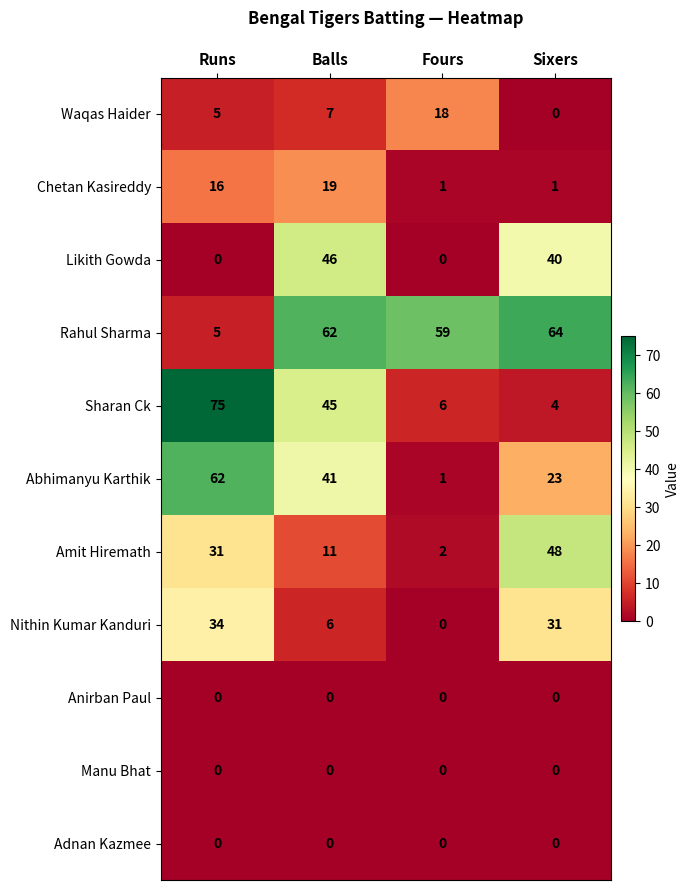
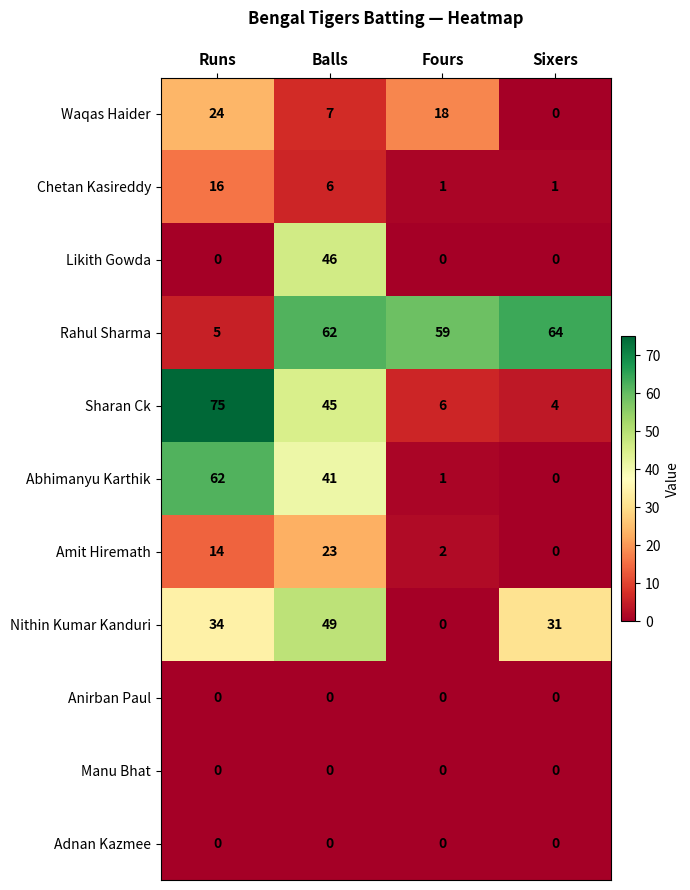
  {
    "Waqas Haider": {
-     "Runs": 5,
+     "Runs": 24,
      "Balls": 7,
      "Fours": 18,
      "Sixers": 0
    },
    "Chetan Kasireddy": {
      "Runs": 16,
-     "Balls": 19,
+     "Balls": 6,
      "Fours": 1,
      "Sixers": 1
    },
    "Likith Gowda": {
      "Runs": 0,
      "Balls": 46,
      "Fours": 0,
-     "Sixers": 40
+     "Sixers": 0
    },
    "Rahul Sharma": {
      "Runs": 5,
      "Balls": 62,
      "Fours": 59,
      "Sixers": 64
    },
    "Sharan Ck": {
      "Runs": 75,
      "Balls": 45,
      "Fours": 6,
      "Sixers": 4
    },
    "Abhimanyu Karthik": {
      "Runs": 62,
      "Balls": 41,
      "Fours": 1,
-     "Sixers": 23
+     "Sixers": 0
    },
    "Amit Hiremath": {
-     "Runs": 31,
-     "Balls": 11,
+     "Runs": 14,
+     "Balls": 23,
      "Fours": 2,
-     "Sixers": 48
+     "Sixers": 0
    },
    "Nithin Kumar Kanduri": {
      "Runs": 34,
-     "Balls": 6,
+     "Balls": 49,
      "Fours": 0,
      "Sixers": 31
    },
    "Anirban Paul": {
      "Runs": 0,
      "Balls": 0,
      "Fours": 0,
      "Sixers": 0
    },
    "Manu Bhat": {
      "Runs": 0,
      "Balls": 0,
      "Fours": 0,
      "Sixers": 0
    },
    "Adnan Kazmee": {
      "Runs": 0,
      "Balls": 0,
      "Fours": 0,
      "Sixers": 0
    }
  }
